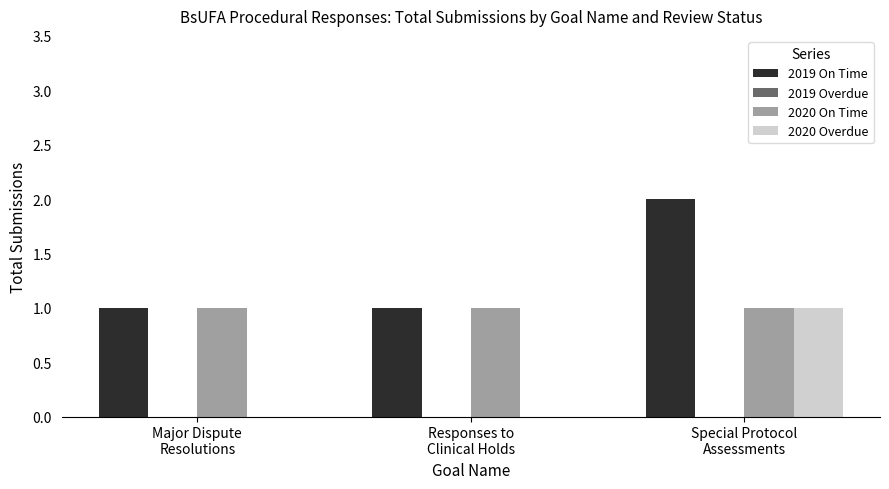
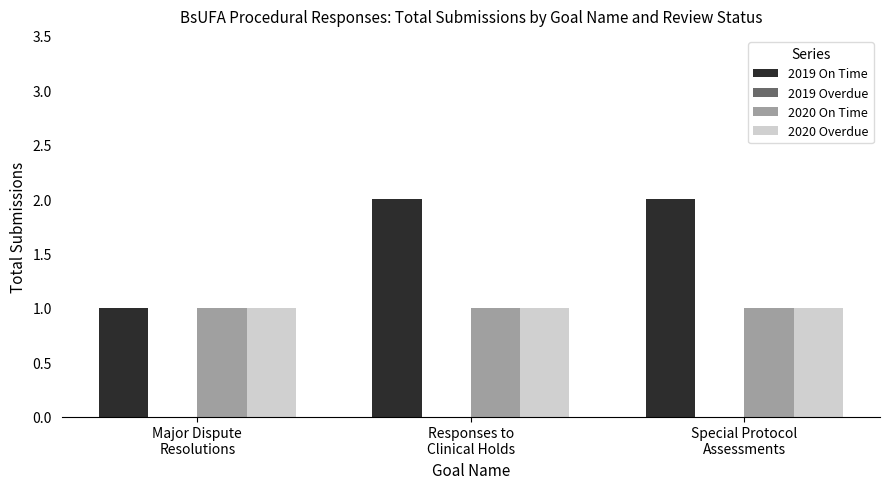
  {
    "2019 On Time": {
      "Major Dispute Resolutions": 1,
-     "Responses to Clinical Holds": 1,
+     "Responses to Clinical Holds": 2,
      "Special Protocol Assessments": 2
    },
    "2019 Overdue": {
      "Major Dispute Resolutions": 0,
      "Responses to Clinical Holds": 0,
      "Special Protocol Assessments": 0
    },
    "2020 On Time": {
      "Major Dispute Resolutions": 1,
      "Responses to Clinical Holds": 1,
      "Special Protocol Assessments": 1
    },
    "2020 Overdue": {
-     "Major Dispute Resolutions": 0,
-     "Responses to Clinical Holds": 0,
+     "Major Dispute Resolutions": 1,
+     "Responses to Clinical Holds": 1,
      "Special Protocol Assessments": 1
    }
  }
